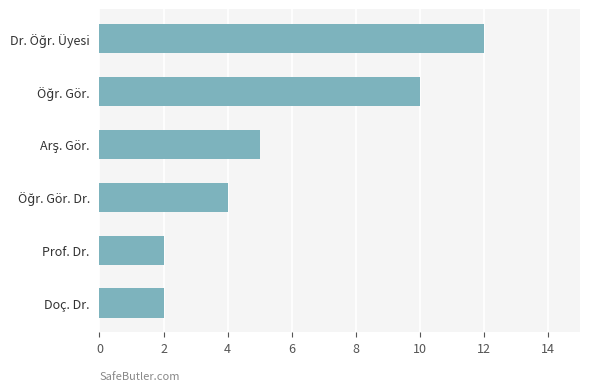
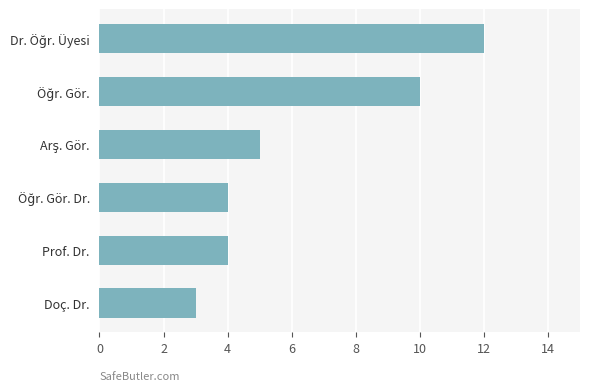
  {
    "Dr. Öğr. Üyesi": 12,
    "Öğr. Gör.": 10,
    "Arş. Gör.": 5,
    "Öğr. Gör. Dr.": 4,
-   "Prof. Dr.": 2,
-   "Doç. Dr.": 2
+   "Prof. Dr.": 4,
+   "Doç. Dr.": 3
  }
